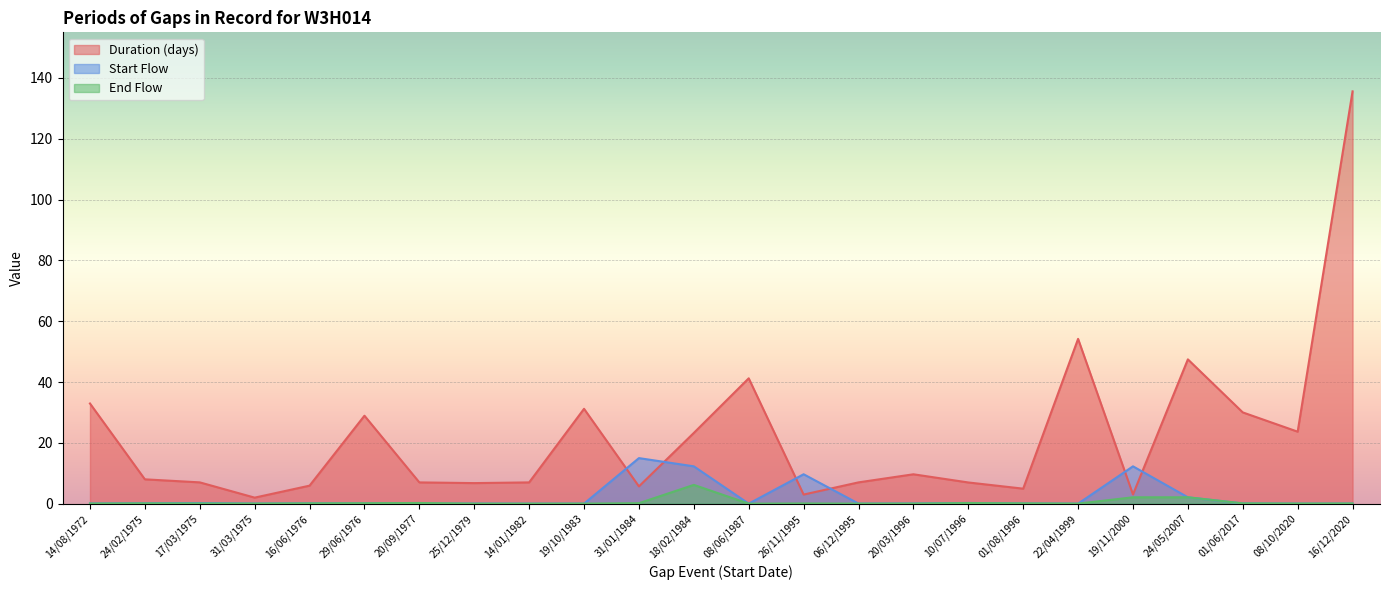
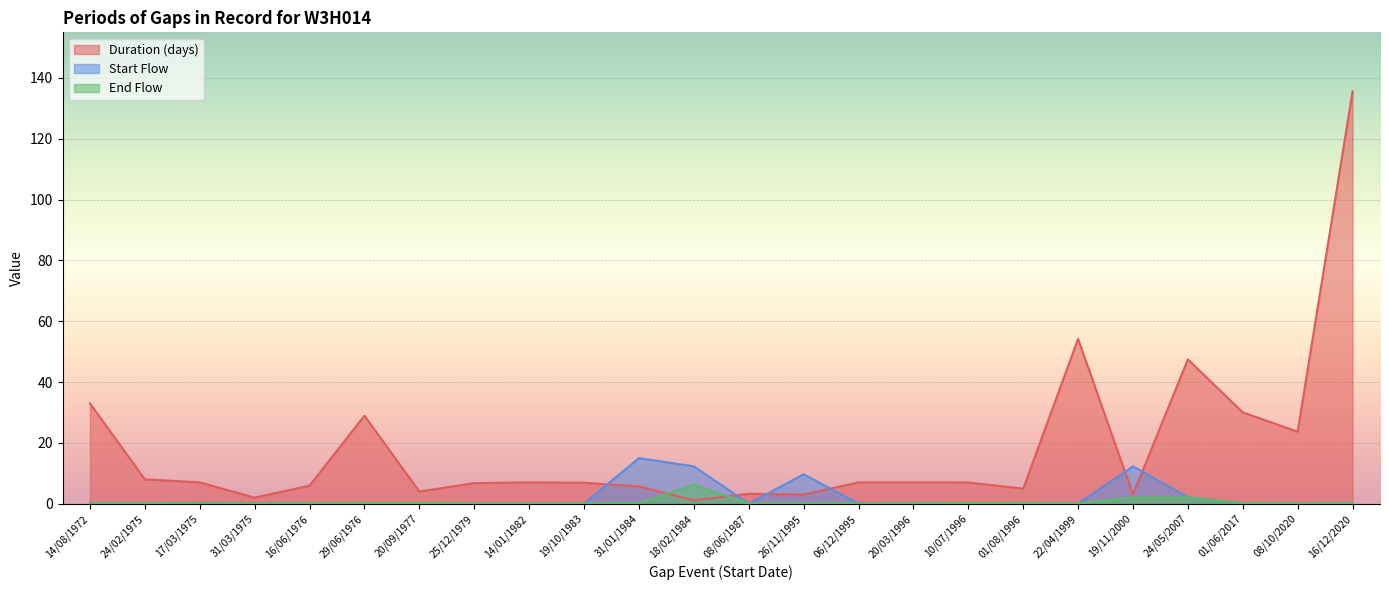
  {
    "Duration (days)": {
      "14/08/1972": 33,
      "24/02/1975": 8,
      "17/03/1975": 7,
      "31/03/1975": 2,
      "16/06/1976": 6,
      "29/06/1976": 29,
-     "20/09/1977": 7,
+     "20/09/1977": 4,
      "25/12/1979": 7,
      "14/01/1982": 7,
-     "19/10/1983": 31,
+     "19/10/1983": 7,
      "31/01/1984": 6,
-     "18/02/1984": 23,
-     "08/06/1987": 41,
+     "18/02/1984": 1,
+     "08/06/1987": 3,
      "26/11/1995": 3,
      "06/12/1995": 7,
-     "20/03/1996": 10,
+     "20/03/1996": 7,
      "10/07/1996": 7,
      "01/08/1996": 5,
      "22/04/1999": 54,
      "19/11/2000": 3,
      "24/05/2007": 47,
      "01/06/2017": 30,
      "08/10/2020": 24,
      "16/12/2020": 136
    },
    "Start Flow": {
      "31/01/1984": 15,
      "18/02/1984": 12,
      "26/11/1995": 10,
      "19/11/2000": 12
    },
    "End Flow": {
      "31/01/1984": 0,
      "18/02/1984": 6,
      "26/11/1995": 0,
      "19/11/2000": 2
    }
  }
